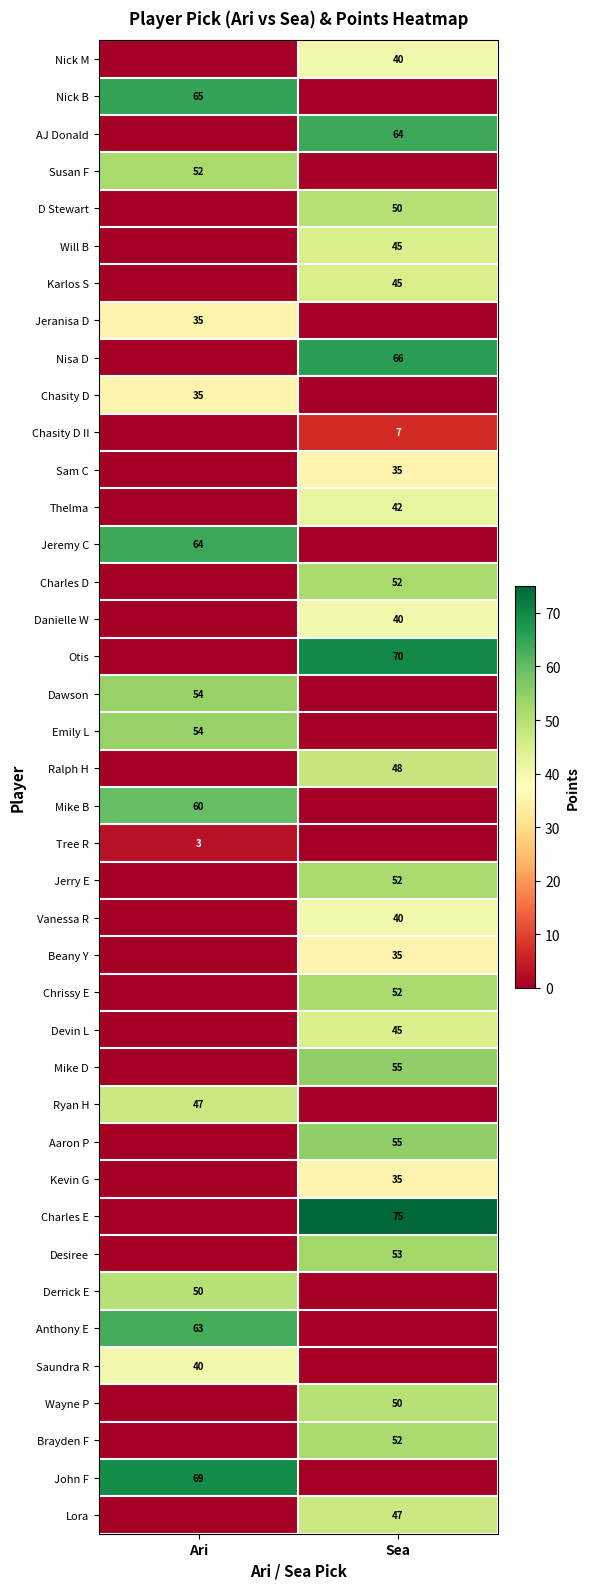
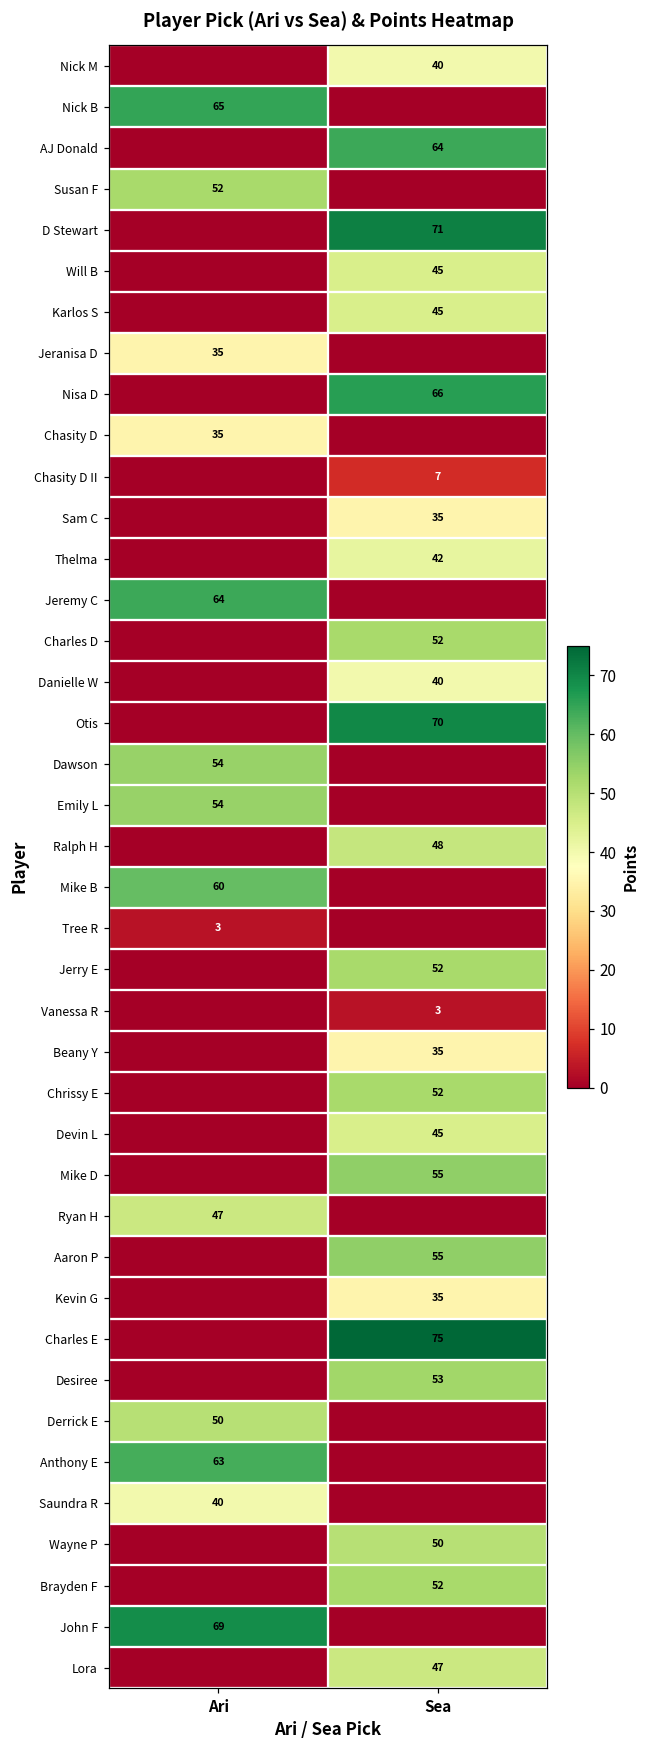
  {
    "Nick M": {
      "Sea": 40
    },
    "Nick B": {
      "Ari": 65
    },
    "AJ Donald": {
      "Sea": 64
    },
    "Susan F": {
      "Ari": 52
    },
    "D Stewart": {
-     "Sea": 50
+     "Sea": 71
    },
    "Will B": {
      "Sea": 45
    },
    "Karlos S": {
      "Sea": 45
    },
    "Jeranisa D": {
      "Ari": 35
    },
    "Nisa D": {
      "Sea": 66
    },
    "Chasity D": {
      "Ari": 35
    },
    "Chasity D II": {
      "Sea": 7
    },
    "Sam C": {
      "Sea": 35
    },
    "Thelma": {
      "Sea": 42
    },
    "Jeremy C": {
      "Ari": 64
    },
    "Charles D": {
      "Sea": 52
    },
    "Danielle W": {
      "Sea": 40
    },
    "Otis": {
      "Sea": 70
    },
    "Dawson": {
      "Ari": 54
    },
    "Emily L": {
      "Ari": 54
    },
    "Ralph H": {
      "Sea": 48
    },
    "Mike B": {
      "Ari": 60
    },
    "Tree R": {
      "Ari": 3
    },
    "Jerry E": {
      "Sea": 52
    },
    "Vanessa R": {
-     "Sea": 40
+     "Sea": 3
    },
    "Beany Y": {
      "Sea": 35
    },
    "Chrissy E": {
      "Sea": 52
    },
    "Devin L": {
      "Sea": 45
    },
    "Mike D": {
      "Sea": 55
    },
    "Ryan H": {
      "Ari": 47
    },
    "Aaron P": {
      "Sea": 55
    },
    "Kevin G": {
      "Sea": 35
    },
    "Charles E": {
      "Sea": 75
    },
    "Desiree": {
      "Sea": 53
    },
    "Derrick E": {
      "Ari": 50
    },
    "Anthony E": {
      "Ari": 63
    },
    "Saundra R": {
      "Ari": 40
    },
    "Wayne P": {
      "Sea": 50
    },
    "Brayden F": {
      "Sea": 52
    },
    "John F": {
      "Ari": 69
    },
    "Lora": {
      "Sea": 47
    }
  }
